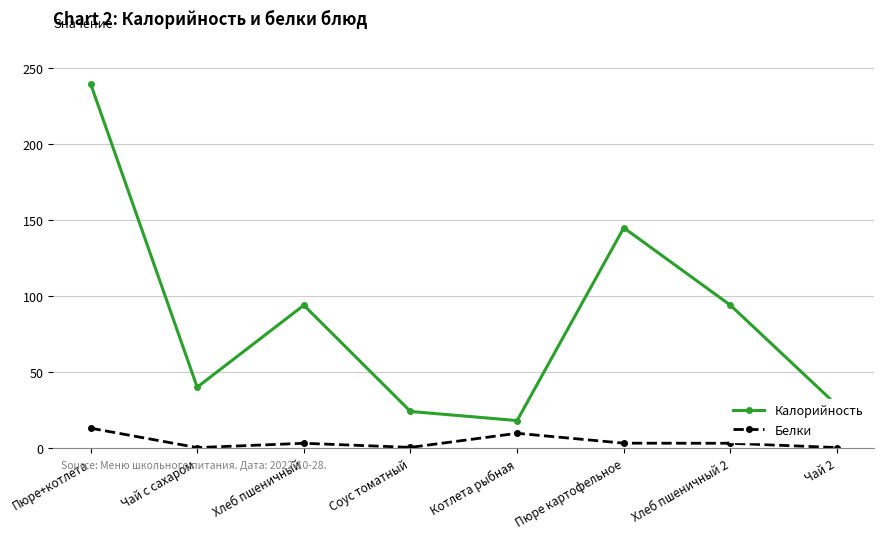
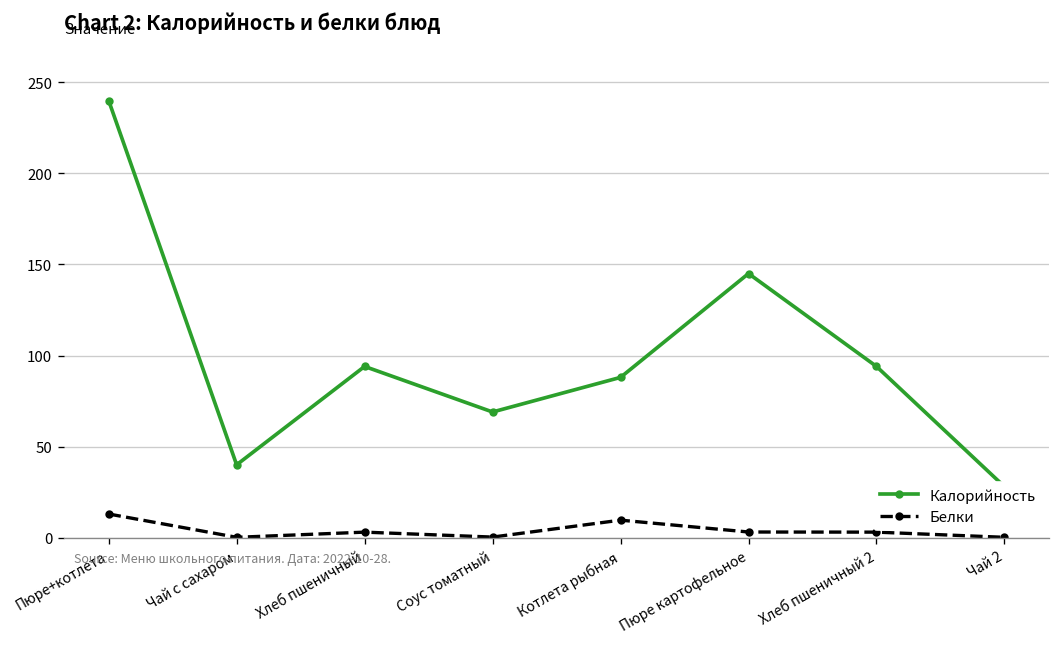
  {
    "Калорийность": {
      "Пюре+котлета": 240,
      "Чай с сахаром": 40,
      "Хлеб пшеничный": 94,
-     "Соус томатный": 24,
-     "Котлета рыбная": 18,
+     "Соус томатный": 69,
+     "Котлета рыбная": 88,
      "Пюре картофельное": 145,
      "Хлеб пшеничный 2": 94
    },
    "Белки": {
      "Пюре+котлета": 13,
      "Чай с сахаром": 0,
      "Хлеб пшеничный": 3,
      "Соус томатный": 0,
      "Котлета рыбная": 10,
      "Пюре картофельное": 3,
      "Хлеб пшеничный 2": 3,
      "Чай 2": 0
    }
  }
